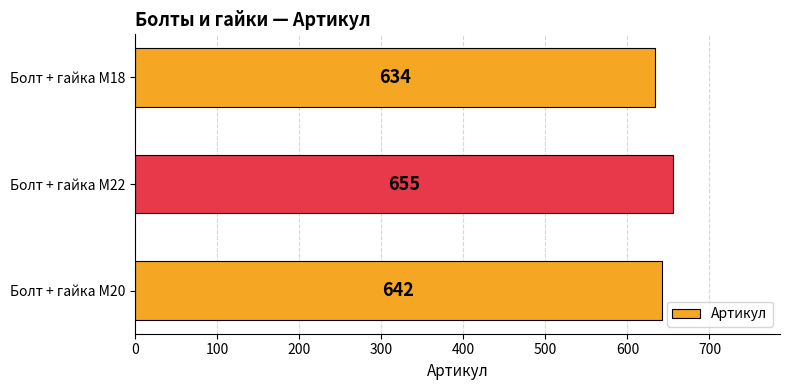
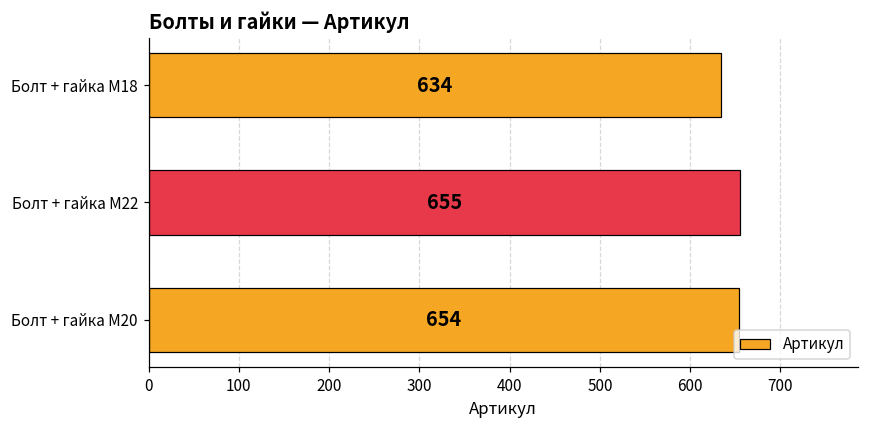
  {
    "Болт + гайка M18": 634,
    "Болт + гайка M22": 655,
-   "Болт + гайка M20": 642
+   "Болт + гайка M20": 654
  }
